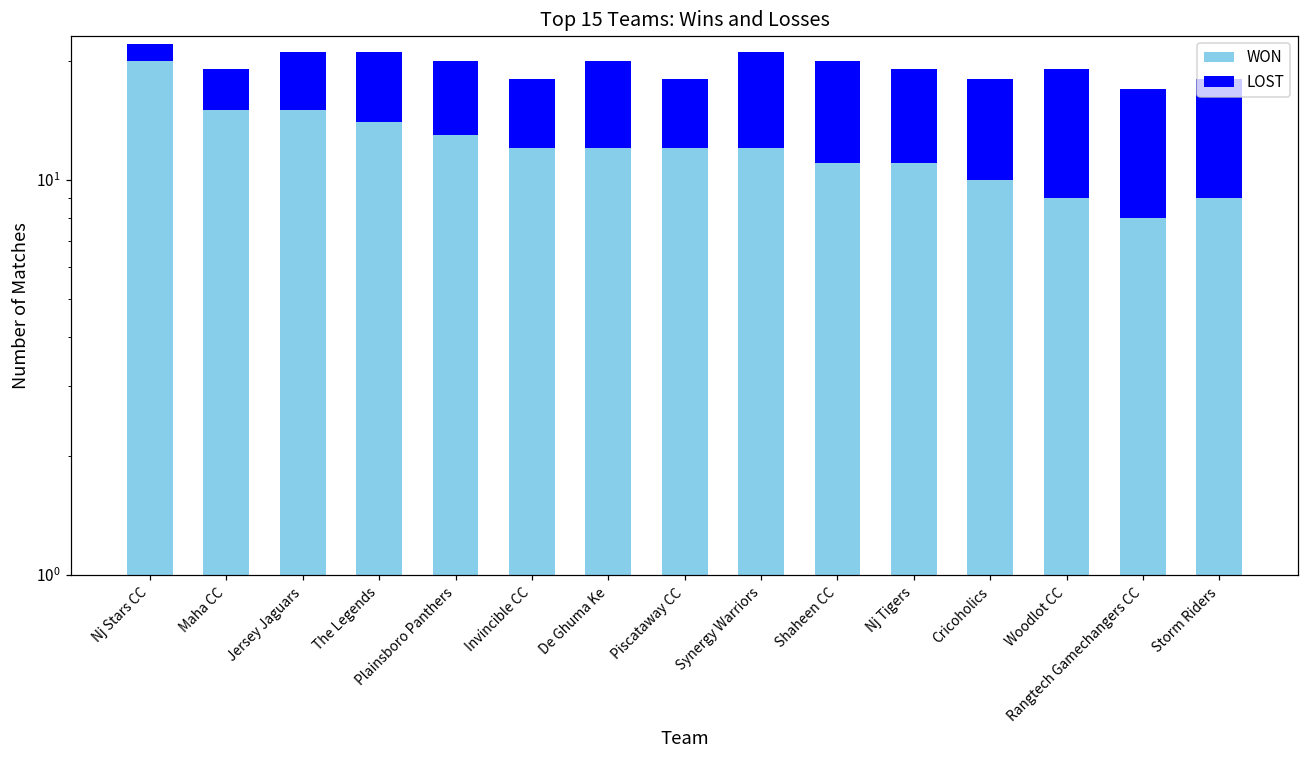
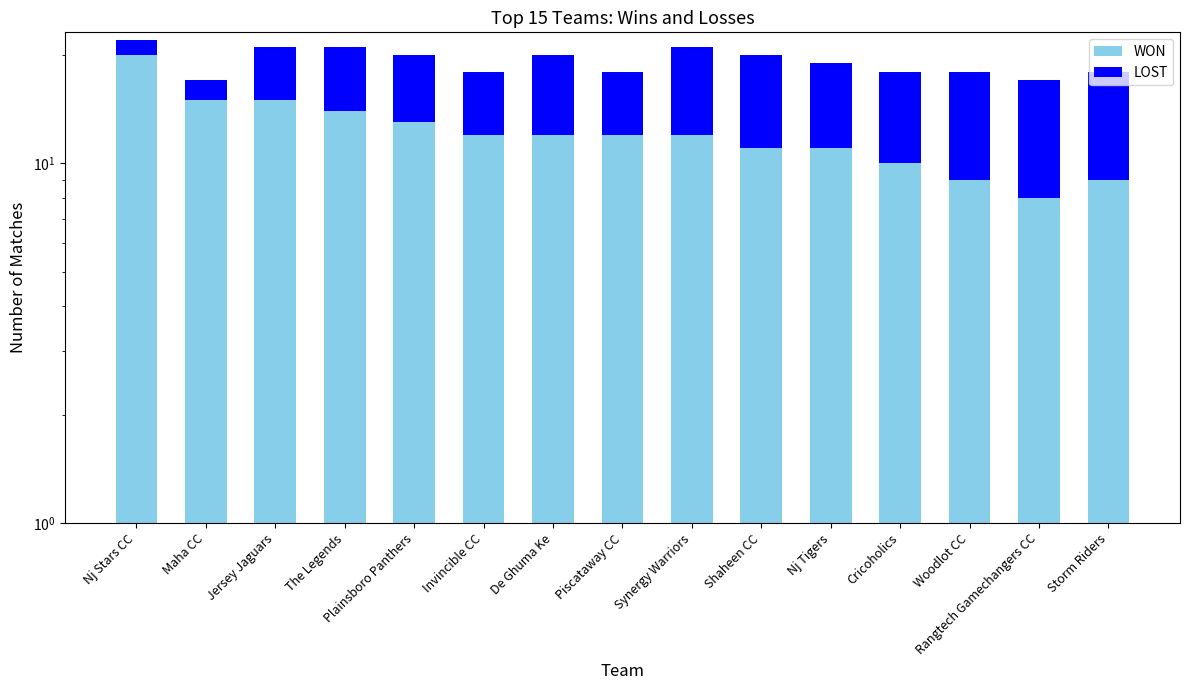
  {
    "WON": {
      "Nj Stars CC": 20,
      "Maha CC": 15,
      "Jersey Jaguars": 15,
      "The Legends": 14,
      "Plainsboro Panthers": 13,
      "Invincible CC": 12,
      "De Ghuma Ke": 12,
      "Piscataway CC": 12,
      "Synergy Warriors": 12,
      "Shaheen CC": 11,
      "Nj Tigers": 11,
      "Cricoholics": 10,
      "Woodlot CC": 9,
      "Rangtech Gamechangers CC": 8,
      "Storm Riders": 9
    },
    "LOST": {
      "Nj Stars CC": 2,
-     "Maha CC": 4,
+     "Maha CC": 2,
      "Jersey Jaguars": 6,
      "The Legends": 7,
      "Plainsboro Panthers": 7,
      "Invincible CC": 6,
      "De Ghuma Ke": 8,
      "Piscataway CC": 6,
      "Synergy Warriors": 9,
      "Shaheen CC": 9,
      "Nj Tigers": 8,
      "Cricoholics": 8,
-     "Woodlot CC": 10,
+     "Woodlot CC": 9,
      "Rangtech Gamechangers CC": 9
    }
  }
